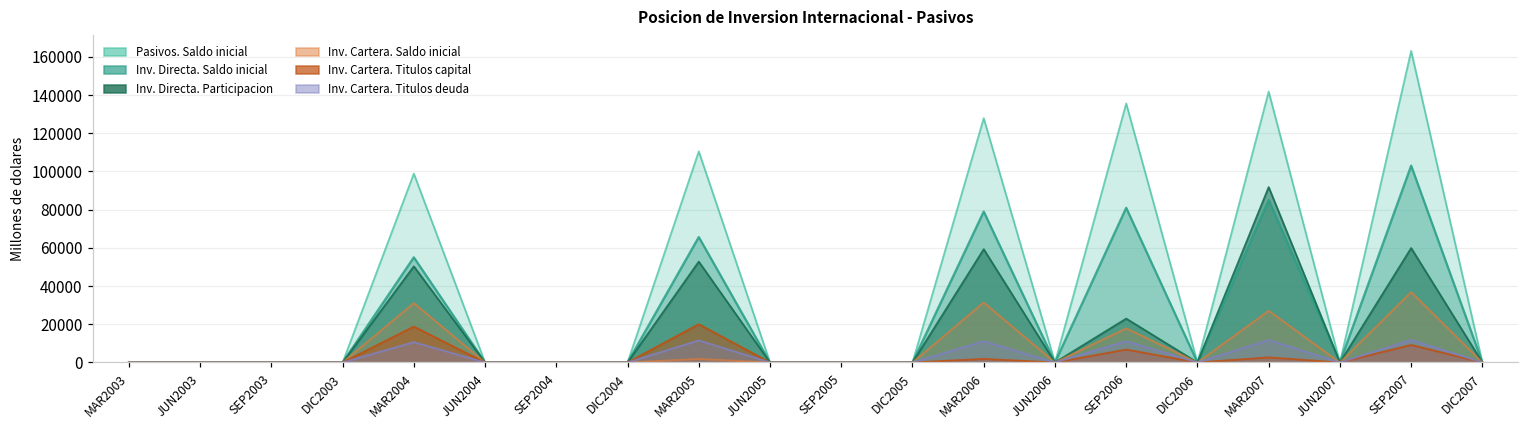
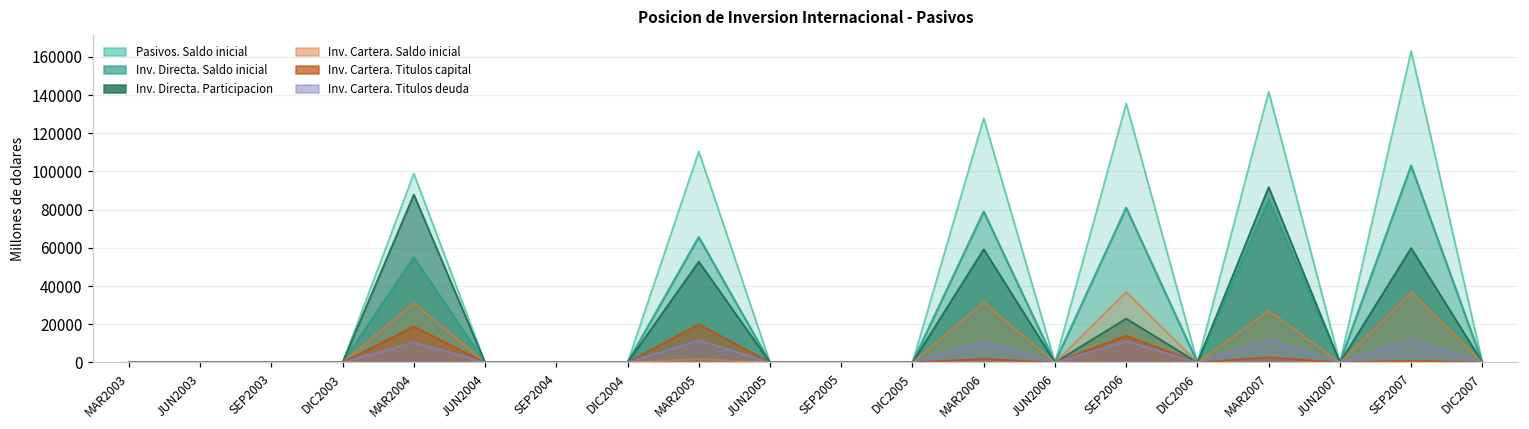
  {
    "Inv. Directa. Participacion": {
-     "MAR2004": 50000,
+     "MAR2004": 88000,
      "MAR2005": 53000,
      "MAR2006": 59000,
      "SEP2006": 23000,
      "MAR2007": 92000,
      "SEP2007": 60000
    },
    "Inv. Cartera. Saldo inicial": {
      "MAR2004": 31000,
      "MAR2005": 2000,
      "MAR2006": 31000,
-     "SEP2006": 18000,
+     "SEP2006": 37000,
      "MAR2007": 27000,
      "SEP2007": 37000
    },
    "Inv. Cartera. Titulos capital": {
      "MAR2004": 19000,
      "MAR2005": 20000,
      "MAR2006": 2000,
-     "SEP2006": 7000,
+     "SEP2006": 14000,
      "MAR2007": 3000,
-     "SEP2007": 9000
+     "SEP2007": 1000
    }
  }
